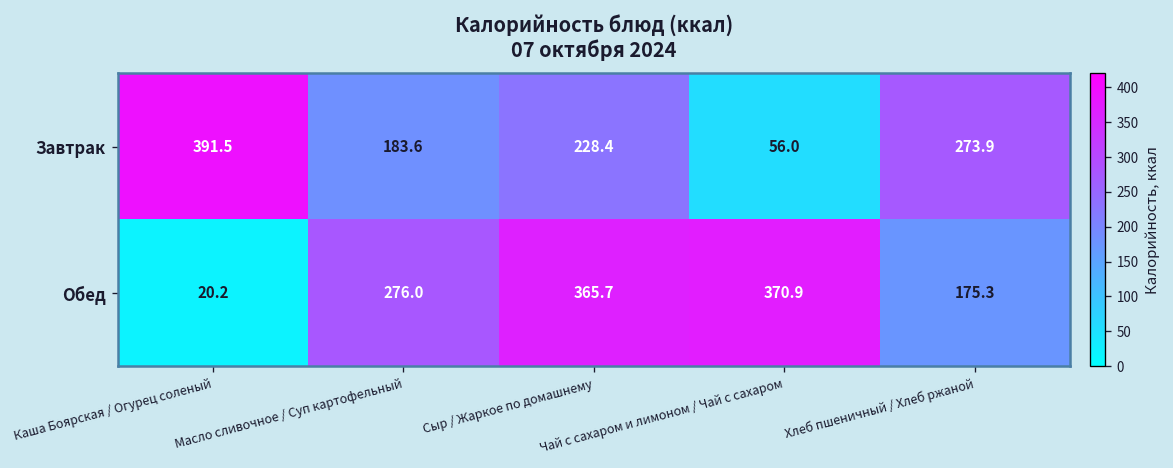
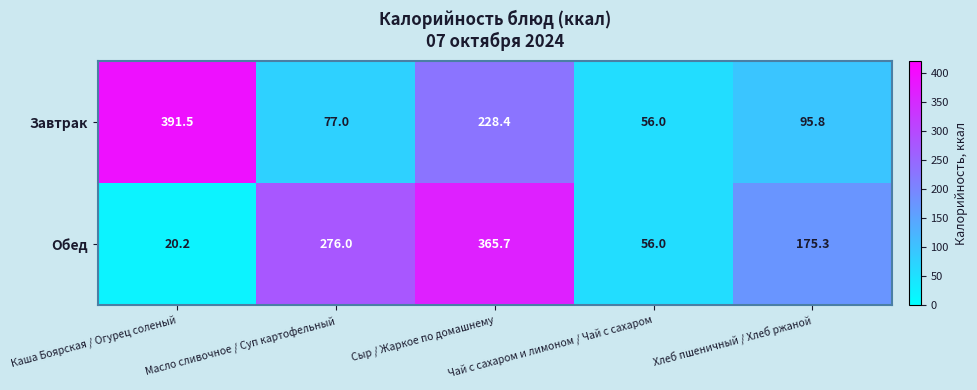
  {
    "Завтрак": {
      "Каша Боярская / Огурец соленый": 391.5,
-     "Масло сливочное / Суп картофельный": 183.6,
+     "Масло сливочное / Суп картофельный": 77.0,
      "Сыр / Жаркое по домашнему": 228.4,
      "Чай с сахаром и лимоном / Чай с сахаром": 56.0,
-     "Хлеб пшеничный / Хлеб ржаной": 273.9
+     "Хлеб пшеничный / Хлеб ржаной": 95.8
    },
    "Обед": {
      "Каша Боярская / Огурец соленый": 20.2,
      "Масло сливочное / Суп картофельный": 276.0,
      "Сыр / Жаркое по домашнему": 365.7,
-     "Чай с сахаром и лимоном / Чай с сахаром": 370.9,
+     "Чай с сахаром и лимоном / Чай с сахаром": 56.0,
      "Хлеб пшеничный / Хлеб ржаной": 175.3
    }
  }
